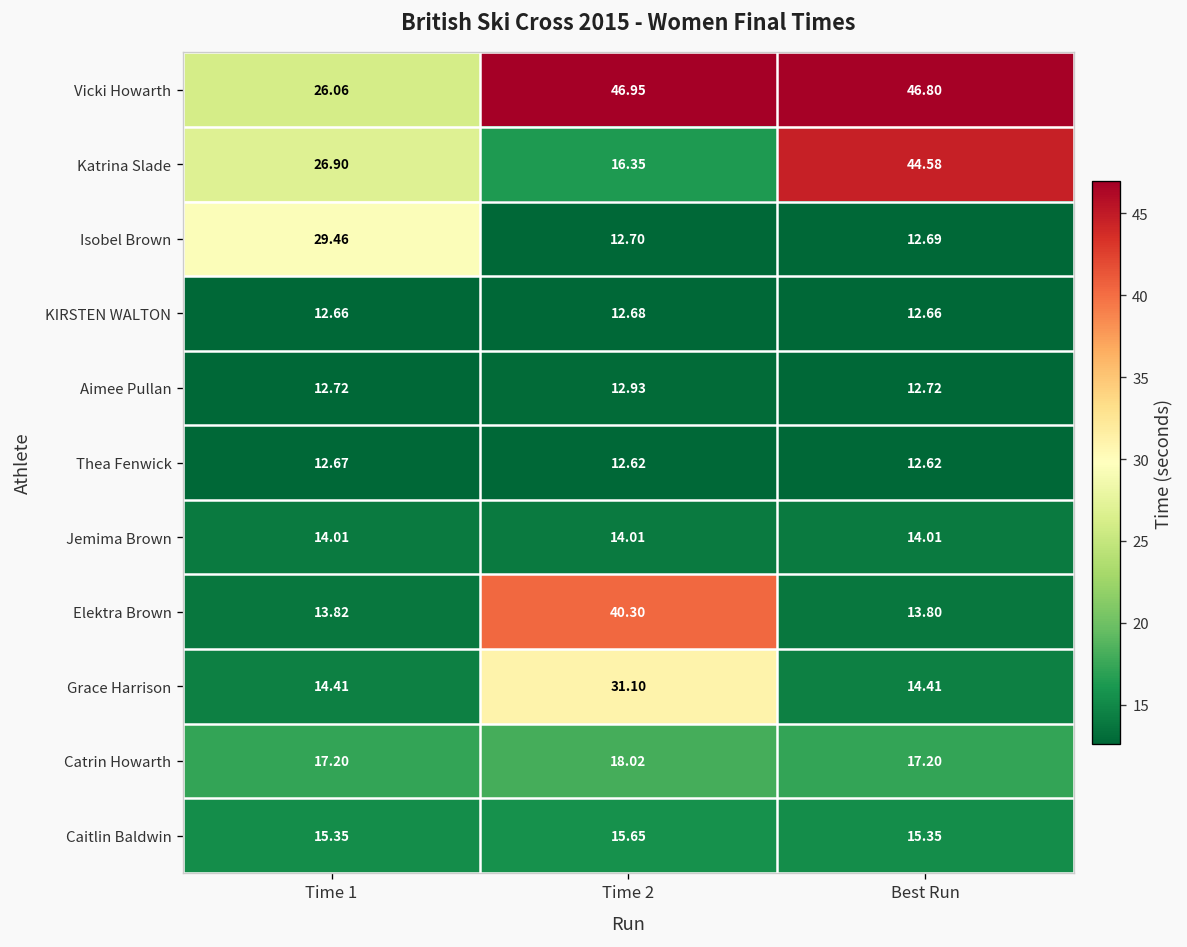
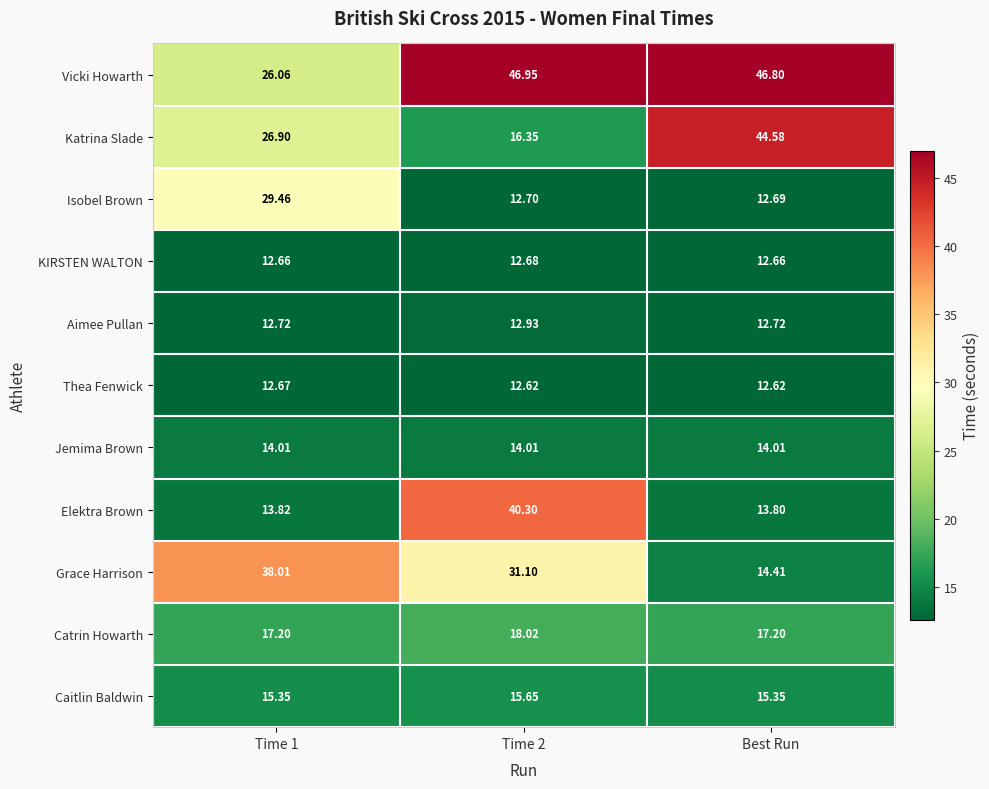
  {
    "Vicki Howarth": {
      "Time 1": 26.06,
      "Time 2": 46.95,
      "Best Run": 46.80
    },
    "Katrina Slade": {
      "Time 1": 26.90,
      "Time 2": 16.35,
      "Best Run": 44.58
    },
    "Isobel Brown": {
      "Time 1": 29.46,
      "Time 2": 12.70,
      "Best Run": 12.69
    },
    "KIRSTEN WALTON": {
      "Time 1": 12.66,
      "Time 2": 12.68,
      "Best Run": 12.66
    },
    "Aimee Pullan": {
      "Time 1": 12.72,
      "Time 2": 12.93,
      "Best Run": 12.72
    },
    "Thea Fenwick": {
      "Time 1": 12.67,
      "Time 2": 12.62,
      "Best Run": 12.62
    },
    "Jemima Brown": {
      "Time 1": 14.01,
      "Time 2": 14.01,
      "Best Run": 14.01
    },
    "Elektra Brown": {
      "Time 1": 13.82,
      "Time 2": 40.30,
      "Best Run": 13.80
    },
    "Grace Harrison": {
-     "Time 1": 14.41,
+     "Time 1": 38.01,
      "Time 2": 31.10,
      "Best Run": 14.41
    },
    "Catrin Howarth": {
      "Time 1": 17.20,
      "Time 2": 18.02,
      "Best Run": 17.20
    },
    "Caitlin Baldwin": {
      "Time 1": 15.35,
      "Time 2": 15.65,
      "Best Run": 15.35
    }
  }
